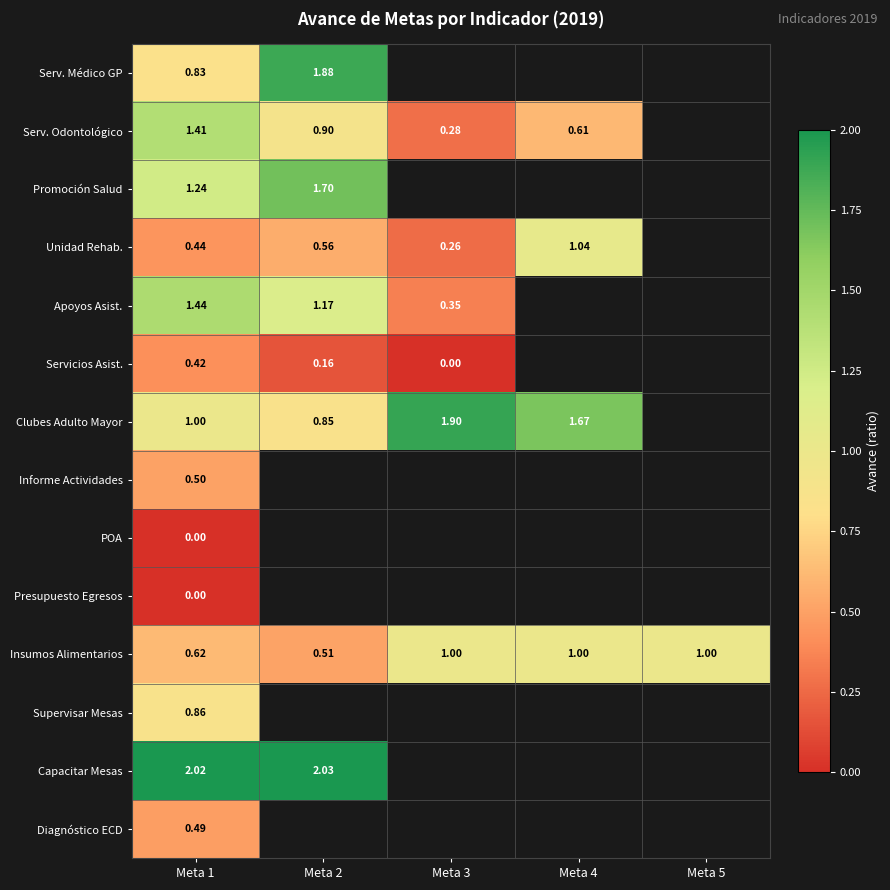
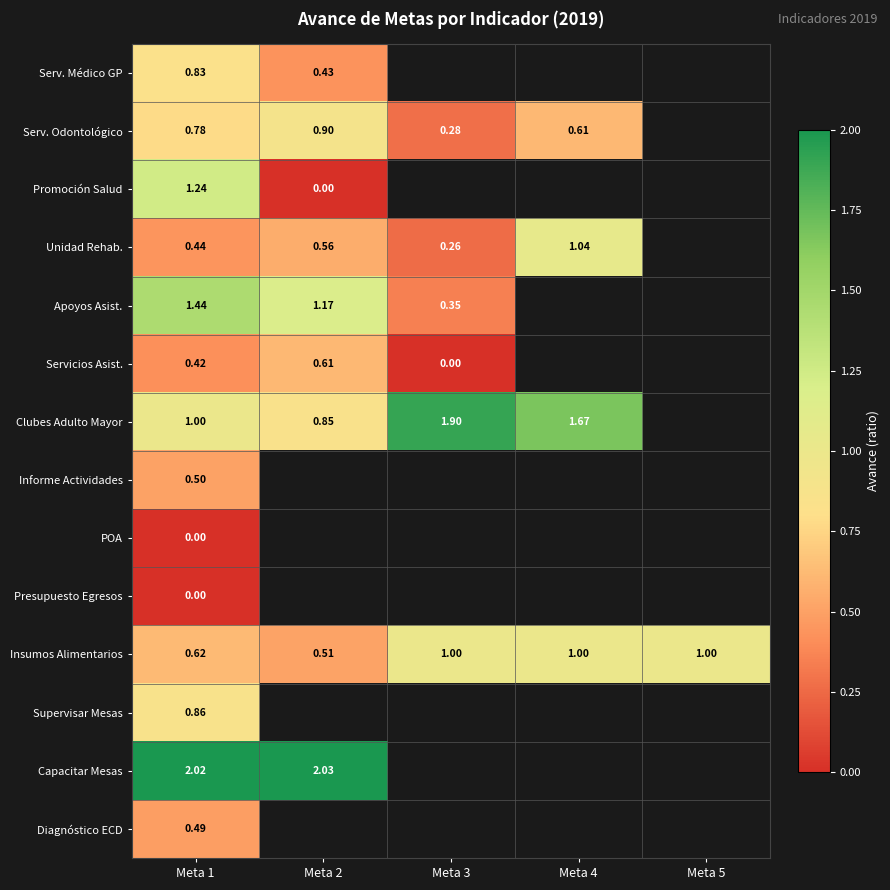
  {
    "Serv. Médico GP": {
      "Meta 1": 0.83,
-     "Meta 2": 1.88
+     "Meta 2": 0.43
    },
    "Serv. Odontológico": {
-     "Meta 1": 1.41,
+     "Meta 1": 0.78,
      "Meta 2": 0.90,
      "Meta 3": 0.28,
      "Meta 4": 0.61
    },
    "Promoción Salud": {
      "Meta 1": 1.24,
-     "Meta 2": 1.70
+     "Meta 2": 0.00
    },
    "Unidad Rehab.": {
      "Meta 1": 0.44,
      "Meta 2": 0.56,
      "Meta 3": 0.26,
      "Meta 4": 1.04
    },
    "Apoyos Asist.": {
      "Meta 1": 1.44,
      "Meta 2": 1.17,
      "Meta 3": 0.35
    },
    "Servicios Asist.": {
      "Meta 1": 0.42,
-     "Meta 2": 0.16,
+     "Meta 2": 0.61,
      "Meta 3": 0.00
    },
    "Clubes Adulto Mayor": {
      "Meta 1": 1.00,
      "Meta 2": 0.85,
      "Meta 3": 1.90,
      "Meta 4": 1.67
    },
    "Informe Actividades": {
      "Meta 1": 0.50
    },
    "POA": {
      "Meta 1": 0.00
    },
    "Presupuesto Egresos": {
      "Meta 1": 0.00
    },
    "Insumos Alimentarios": {
      "Meta 1": 0.62,
      "Meta 2": 0.51,
      "Meta 3": 1.00,
      "Meta 4": 1.00,
      "Meta 5": 1.00
    },
    "Supervisar Mesas": {
      "Meta 1": 0.86
    },
    "Capacitar Mesas": {
      "Meta 1": 2.02,
      "Meta 2": 2.03
    },
    "Diagnóstico ECD": {
      "Meta 1": 0.49
    }
  }
